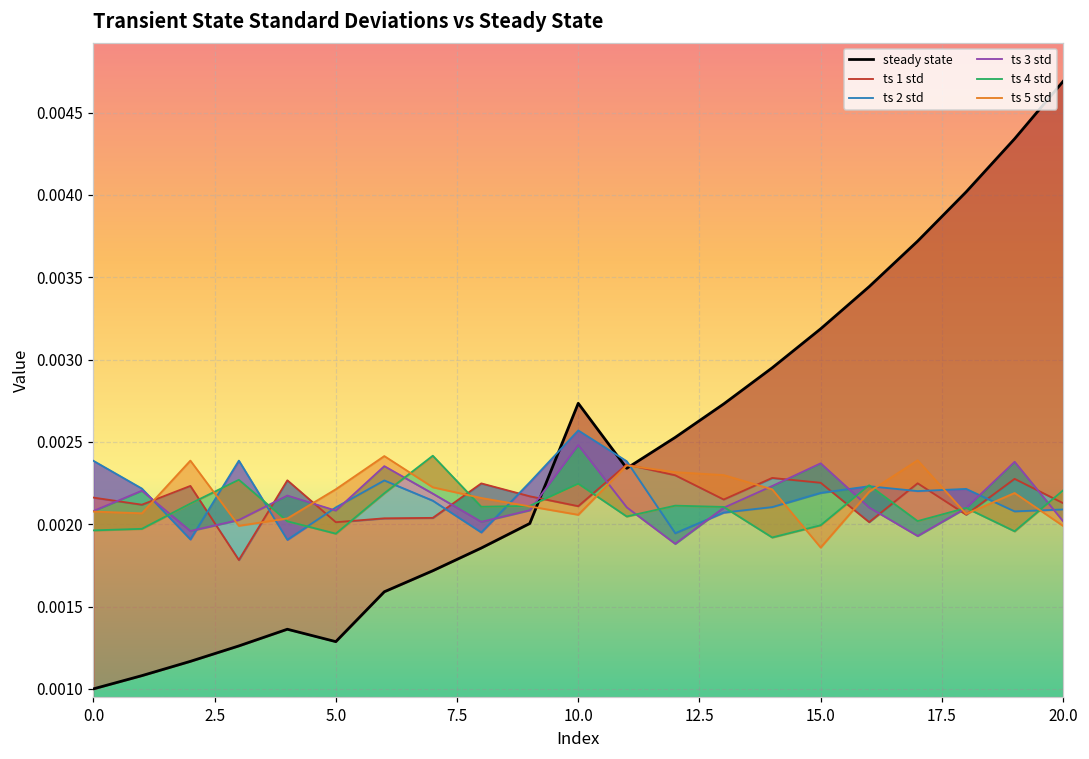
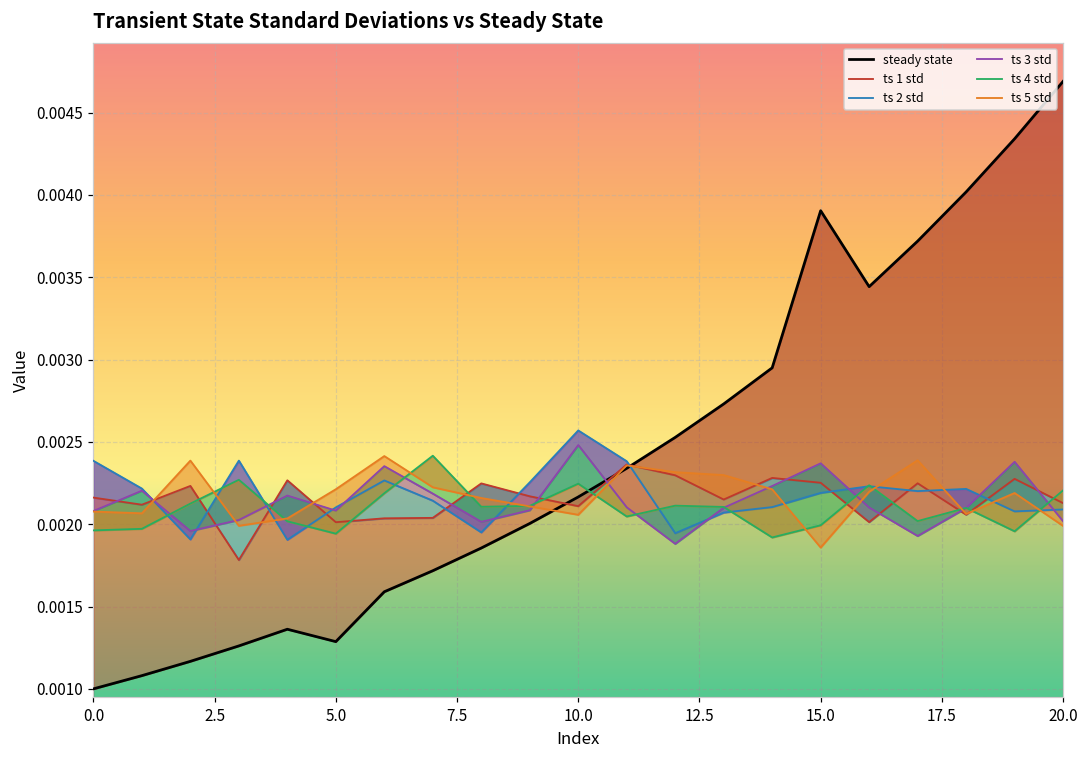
  {
    "steady state": {
      "0.0": 0.00100,
      "5.0": 0.00129,
-     "10.0": 0.00273,
-     "15.0": 0.00319
+     "10.0": 0.00217,
+     "15.0": 0.00390
    }
  }
